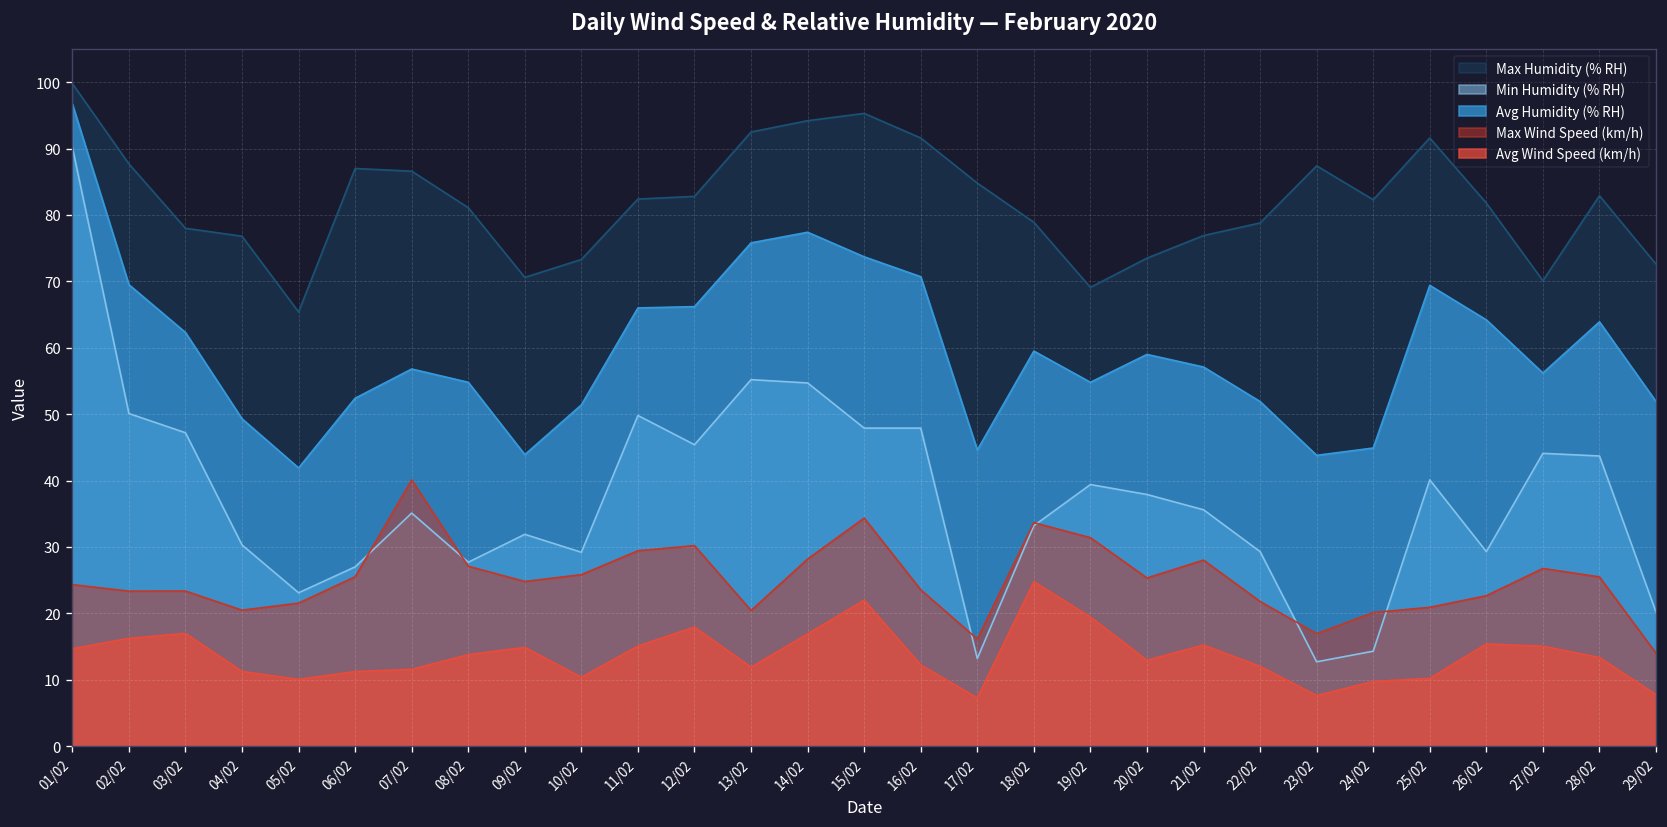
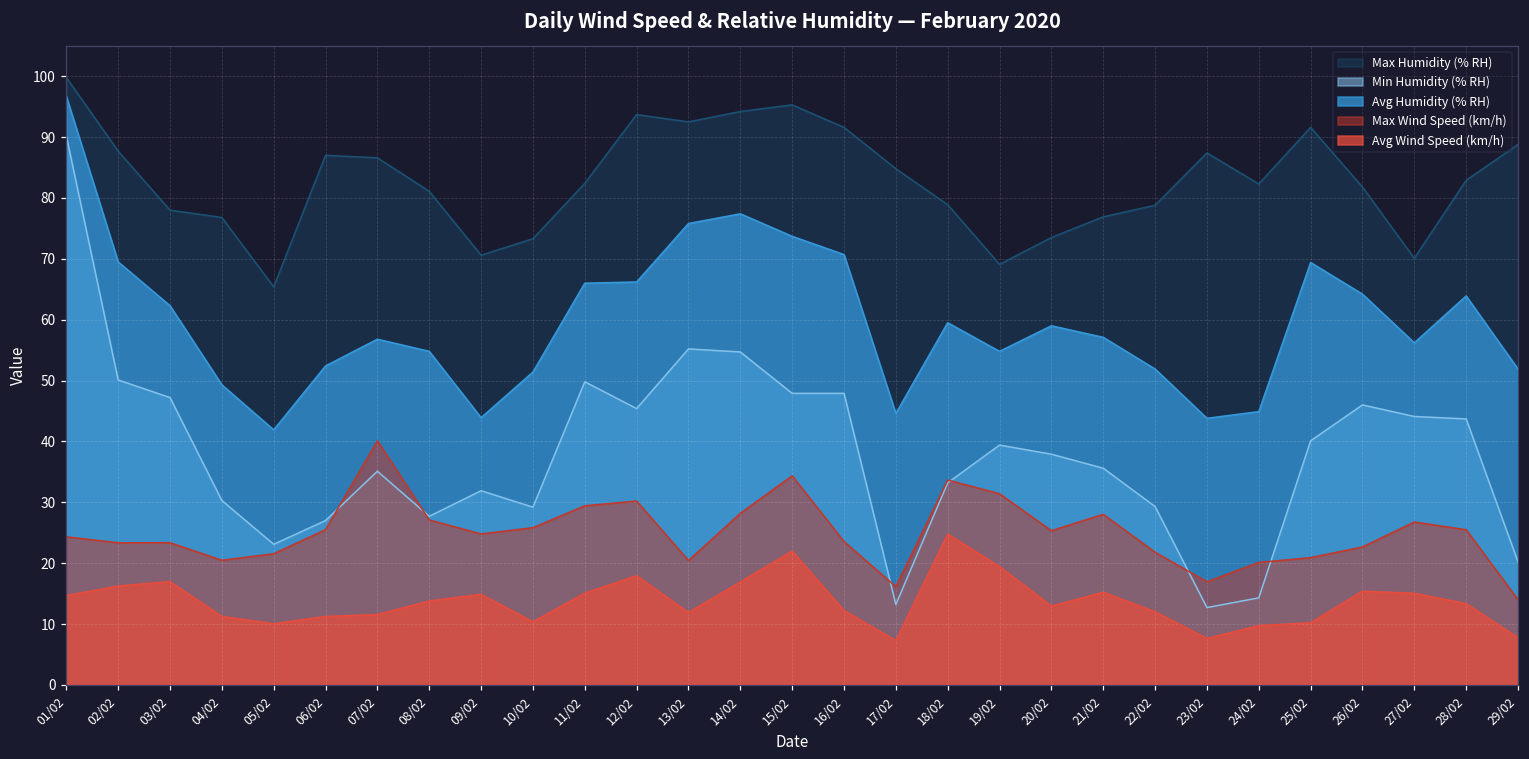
  {
    "Max Humidity (% RH)": {
      "01/02": 100,
      "02/02": 88,
      "03/02": 78,
      "04/02": 77,
      "05/02": 65,
      "06/02": 87,
      "07/02": 87,
      "08/02": 81,
      "09/02": 71,
      "10/02": 73,
      "11/02": 82,
-     "12/02": 83,
+     "12/02": 94,
      "13/02": 93,
      "14/02": 94,
      "15/02": 95,
      "16/02": 92,
      "17/02": 85,
      "18/02": 79,
      "19/02": 69,
      "20/02": 74,
      "21/02": 77,
      "22/02": 79,
      "23/02": 87,
      "24/02": 82,
      "25/02": 92,
      "26/02": 82,
      "27/02": 70,
      "28/02": 83,
-     "29/02": 73
+     "29/02": 89
    },
    "Min Humidity (% RH)": {
      "01/02": 90,
      "02/02": 50,
      "03/02": 47,
      "04/02": 30,
      "05/02": 23,
      "06/02": 27,
      "07/02": 35,
      "08/02": 28,
      "09/02": 32,
      "10/02": 29,
      "11/02": 50,
      "12/02": 45,
      "13/02": 55,
      "14/02": 55,
      "15/02": 48,
      "16/02": 48,
      "17/02": 13,
      "19/02": 39,
      "20/02": 38,
      "21/02": 36,
      "22/02": 29,
      "23/02": 13,
      "24/02": 14,
      "25/02": 40,
-     "26/02": 29,
+     "26/02": 46,
      "27/02": 44,
      "28/02": 44,
      "29/02": 20
    },
    "Avg Humidity (% RH)": {
      "01/02": 97,
      "02/02": 70,
      "03/02": 62,
      "04/02": 49,
      "05/02": 42,
      "06/02": 52,
      "07/02": 57,
      "08/02": 55,
      "09/02": 44,
      "10/02": 51,
      "11/02": 66,
      "12/02": 66,
      "13/02": 76,
      "14/02": 77,
      "15/02": 74,
      "16/02": 71,
      "17/02": 45,
      "18/02": 60,
      "19/02": 55,
      "20/02": 59,
      "21/02": 57,
      "22/02": 52,
      "23/02": 44,
      "24/02": 45,
      "25/02": 69,
      "26/02": 64,
      "27/02": 56,
      "28/02": 64,
      "29/02": 52
    }
  }
